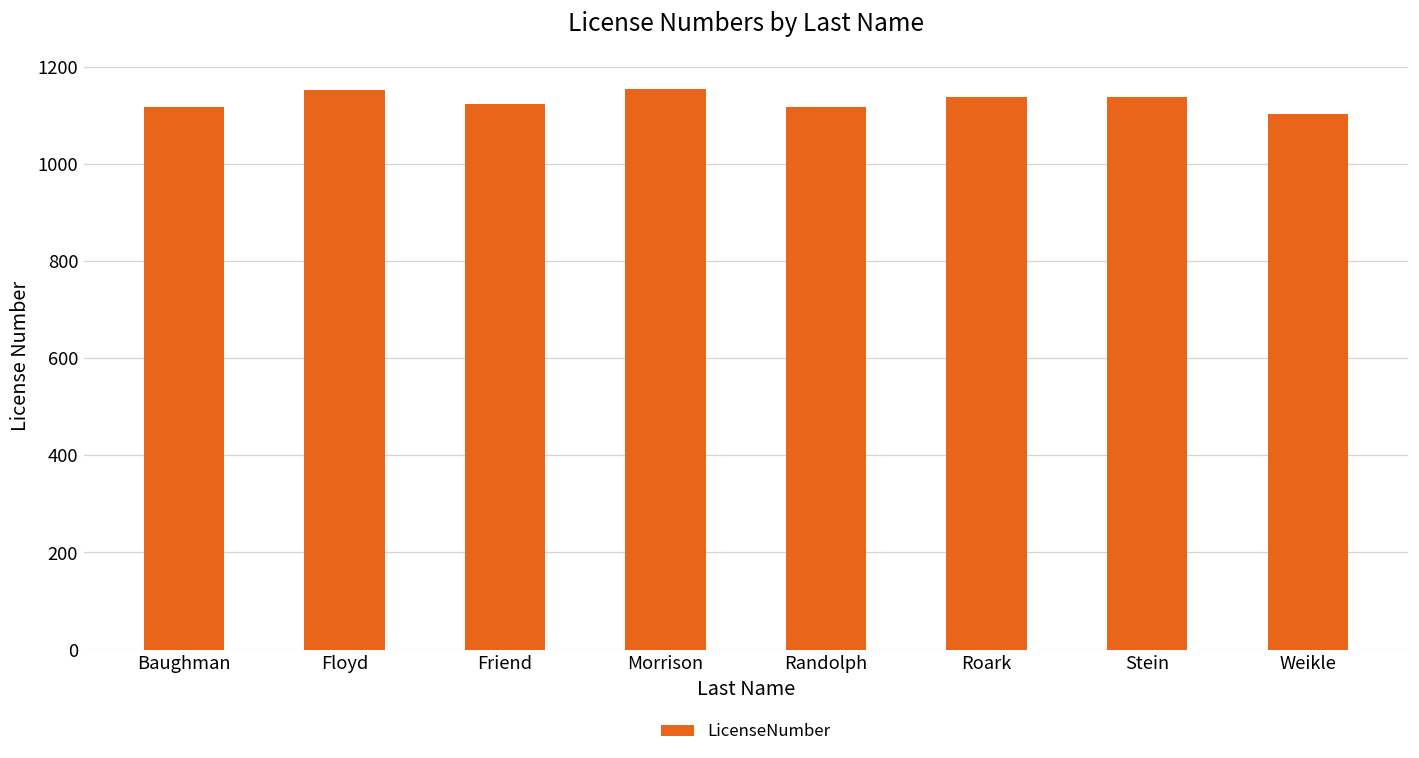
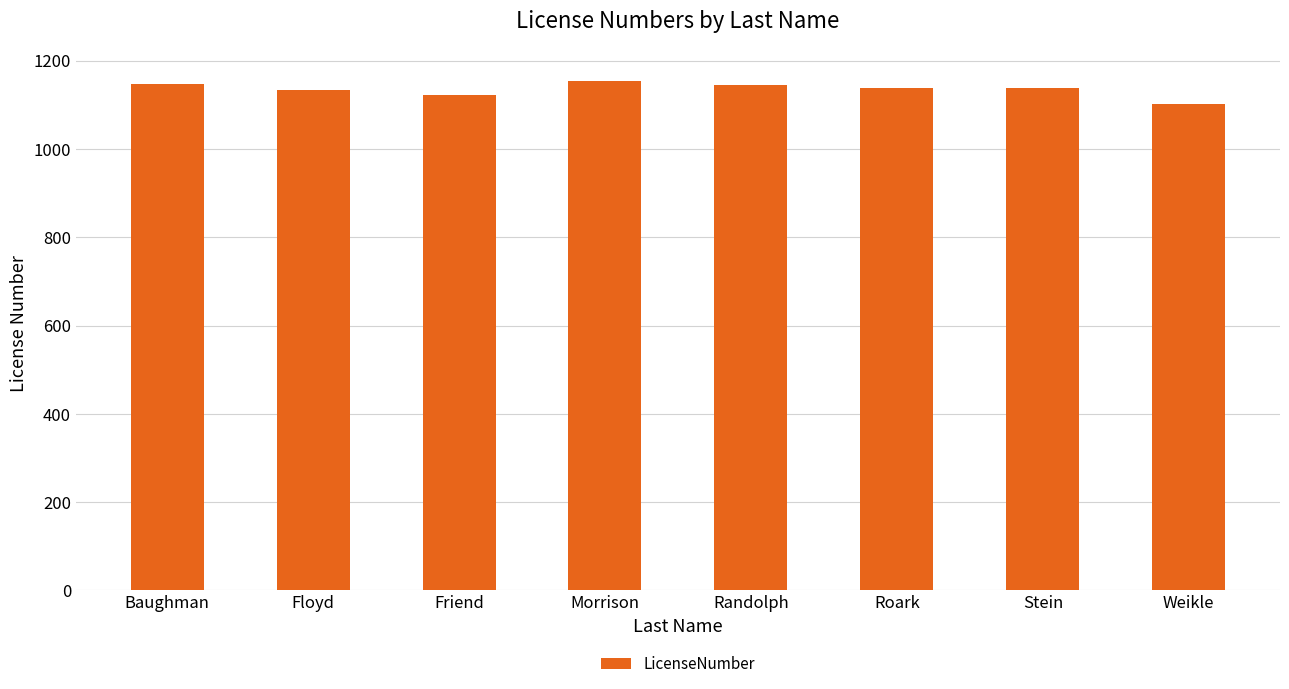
  {
-   "Baughman": 1120,
-   "Floyd": 1150,
+   "Baughman": 1150,
+   "Floyd": 1130,
    "Friend": 1120,
    "Morrison": 1150,
-   "Randolph": 1120,
+   "Randolph": 1140,
    "Roark": 1140,
    "Stein": 1140,
    "Weikle": 1100
  }
